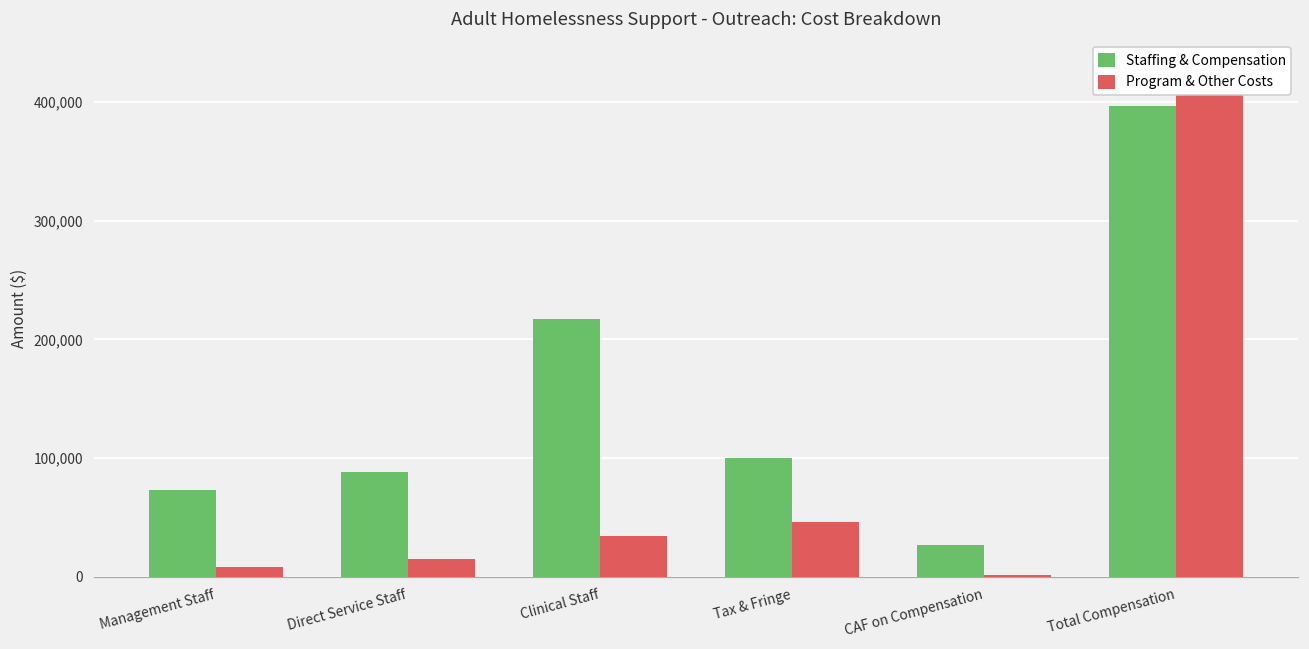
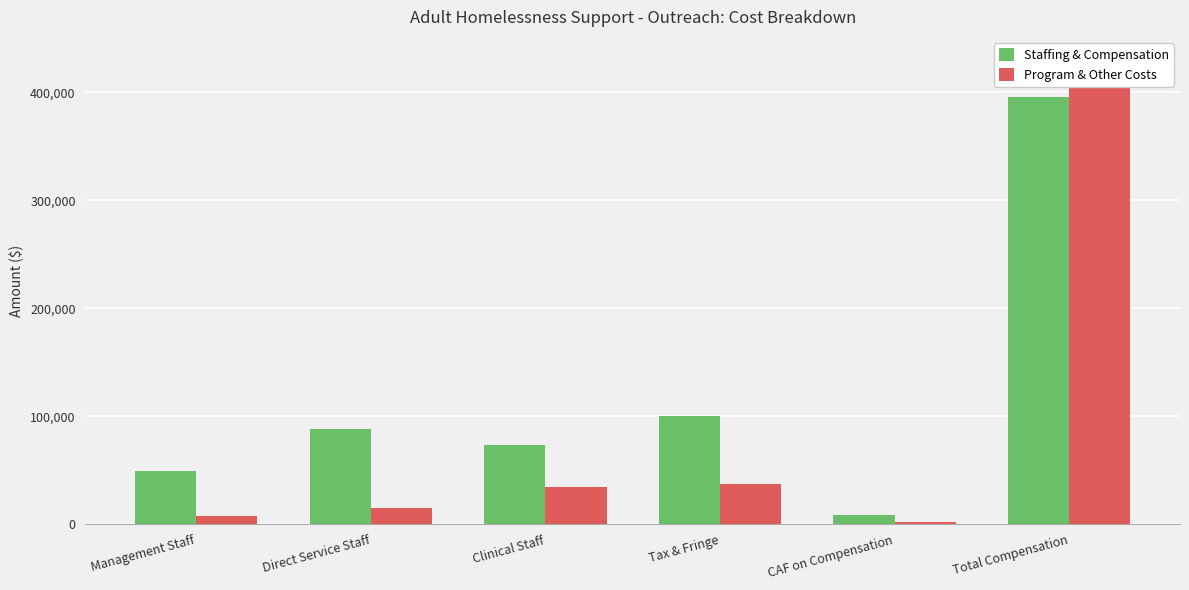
  {
    "Staffing & Compensation": {
-     "Management Staff": "73,000",
+     "Management Staff": "50,000",
      "Direct Service Staff": "88,000",
-     "Clinical Staff": "217,000",
+     "Clinical Staff": "73,000",
      "Tax & Fringe": "100,000",
-     "CAF on Compensation": "27,000",
+     "CAF on Compensation": "9,000",
      "Total Compensation": "396,000"
    },
    "Program & Other Costs": {
      "Management Staff": "8,000",
      "Direct Service Staff": "15,000",
      "Clinical Staff": "34,000",
-     "Tax & Fringe": "46,000"
+     "Tax & Fringe": "37,000"
    }
  }
